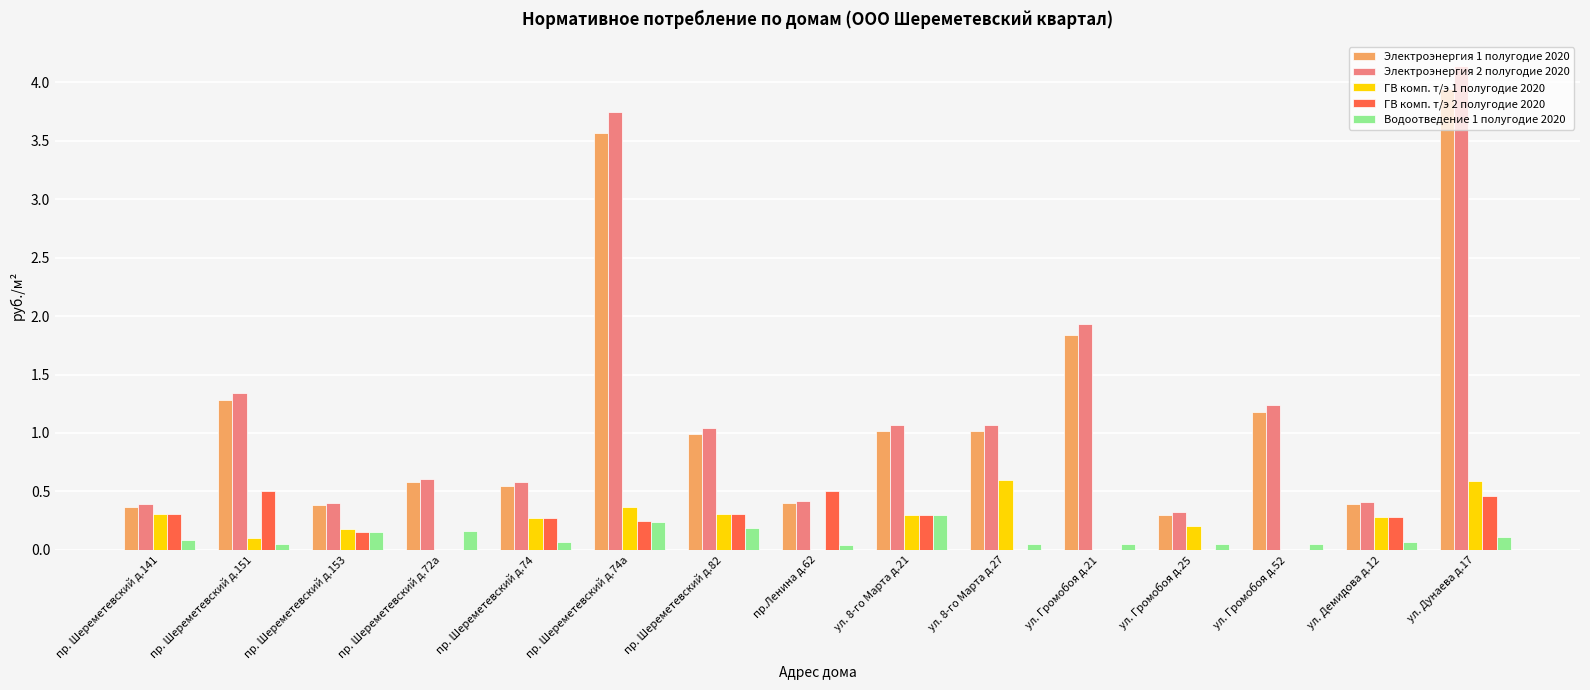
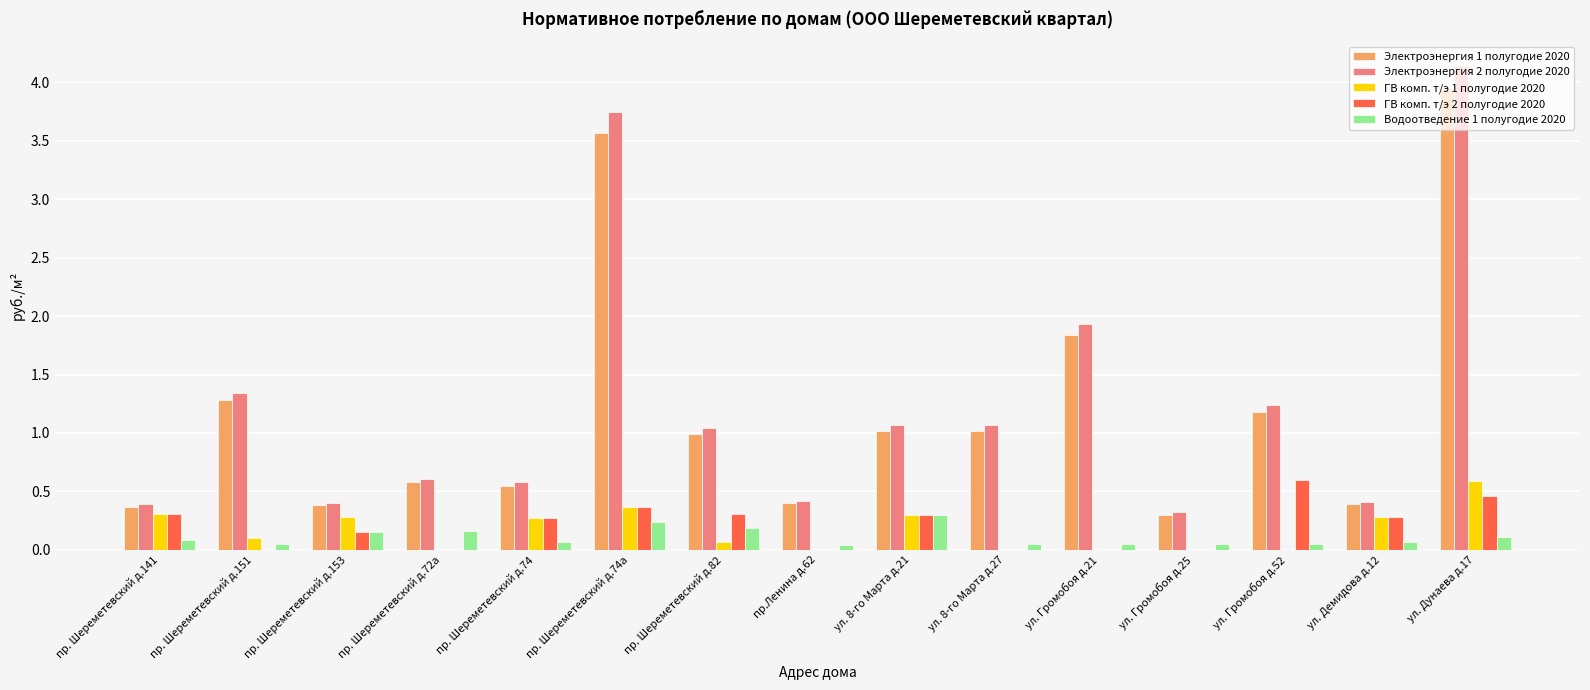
  {
    "ГВ комп. т/э 1 полугодие 2020": {
      "пр. Шереметевский д.141": 0.31,
      "пр. Шереметевский д.151": 0.10,
-     "пр. Шереметевский д.153": 0.18,
+     "пр. Шереметевский д.153": 0.28,
      "пр. Шереметевский д.72а": 0.00,
      "пр. Шереметевский д.74": 0.27,
      "пр. Шереметевский д.74а": 0.37,
-     "пр. Шереметевский д.82": 0.31,
+     "пр. Шереметевский д.82": 0.07,
      "пр.Ленина д.62": 0.00,
      "ул. 8-го Марта д.21": 0.30,
-     "ул. 8-го Марта д.27": 0.6,
+     "ул. 8-го Марта д.27": 0.0,
      "ул. Громобоя д.21": 0.00,
-     "ул. Громобоя д.25": 0.2,
+     "ул. Громобоя д.25": 0.0,
      "ул. Громобоя д.52": 0.00,
      "ул. Демидова д.12": 0.28,
      "ул. Дунаева д.17": 0.59
    },
    "ГВ комп. т/э 2 полугодие 2020": {
      "пр. Шереметевский д.141": 0.31,
-     "пр. Шереметевский д.151": 0.5,
+     "пр. Шереметевский д.151": 0.0,
      "пр. Шереметевский д.153": 0.15,
      "пр. Шереметевский д.72а": 0.00,
      "пр. Шереметевский д.74": 0.27,
-     "пр. Шереметевский д.74а": 0.25,
+     "пр. Шереметевский д.74а": 0.37,
      "пр. Шереметевский д.82": 0.31,
-     "пр.Ленина д.62": 0.5,
+     "пр.Ленина д.62": 0.0,
      "ул. 8-го Марта д.21": 0.30,
      "ул. 8-го Марта д.27": 0.00,
      "ул. Громобоя д.21": 0.00,
      "ул. Громобоя д.25": 0.00,
-     "ул. Громобоя д.52": 0.0,
+     "ул. Громобоя д.52": 0.6,
      "ул. Демидова д.12": 0.28,
      "ул. Дунаева д.17": 0.46
    },
    "Водоотведение 1 полугодие 2020": {
      "пр. Шереметевский д.141": 0.08,
      "пр. Шереметевский д.151": 0.05,
      "пр. Шереметевский д.153": 0.15,
      "пр. Шереметевский д.72а": 0.16,
      "пр. Шереметевский д.74": 0.07,
      "пр. Шереметевский д.74а": 0.24,
      "пр. Шереметевский д.82": 0.19,
      "пр.Ленина д.62": 0.04,
      "ул. 8-го Марта д.21": 0.30,
      "ул. 8-го Марта д.27": 0.05,
      "ул. Громобоя д.21": 0.05,
      "ул. Громобоя д.25": 0.05,
      "ул. Громобоя д.52": 0.05,
      "ул. Демидова д.12": 0.07,
      "ул. Дунаева д.17": 0.11
    }
  }
